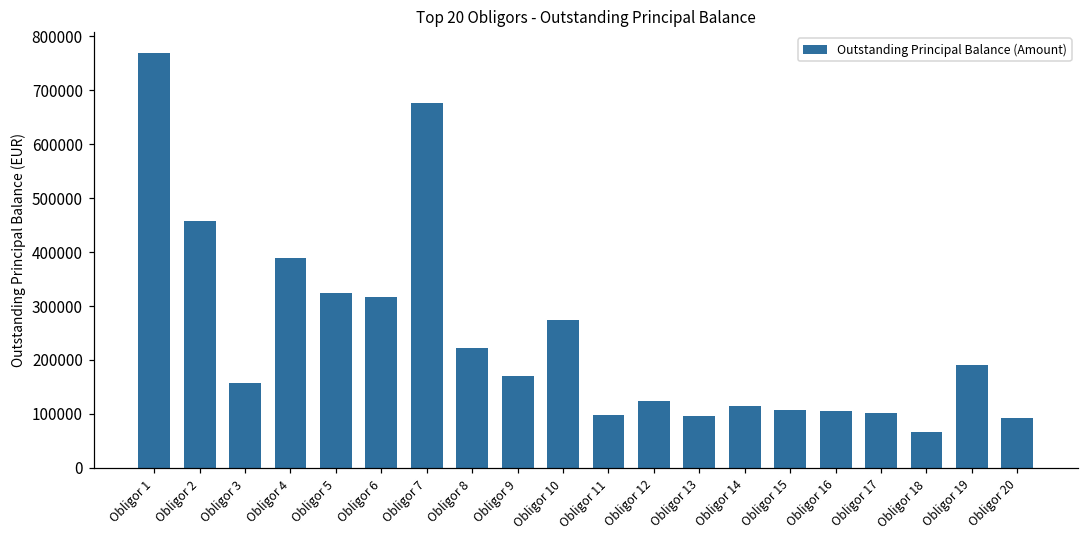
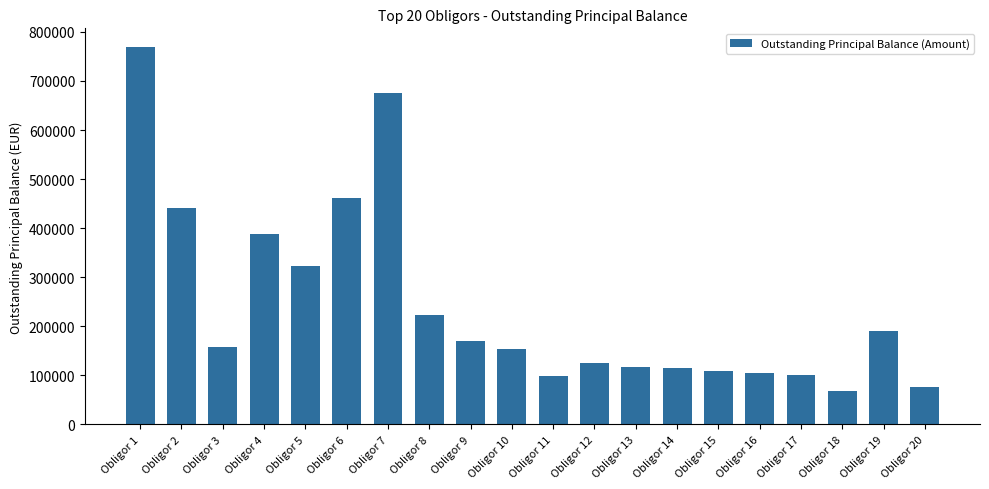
  {
    "Obligor 1": 770000,
-   "Obligor 2": 460000,
+   "Obligor 2": 440000,
    "Obligor 3": 160000,
    "Obligor 4": 390000,
    "Obligor 5": 320000,
-   "Obligor 6": 320000,
+   "Obligor 6": 460000,
    "Obligor 7": 680000,
    "Obligor 8": 220000,
    "Obligor 9": 170000,
-   "Obligor 10": 270000,
+   "Obligor 10": 150000,
    "Obligor 11": 100000,
    "Obligor 12": 120000,
-   "Obligor 13": 100000,
+   "Obligor 13": 120000,
    "Obligor 14": 120000,
    "Obligor 15": 110000,
    "Obligor 16": 100000,
    "Obligor 17": 100000,
    "Obligor 18": 70000,
    "Obligor 19": 190000,
-   "Obligor 20": 90000
+   "Obligor 20": 80000
  }
